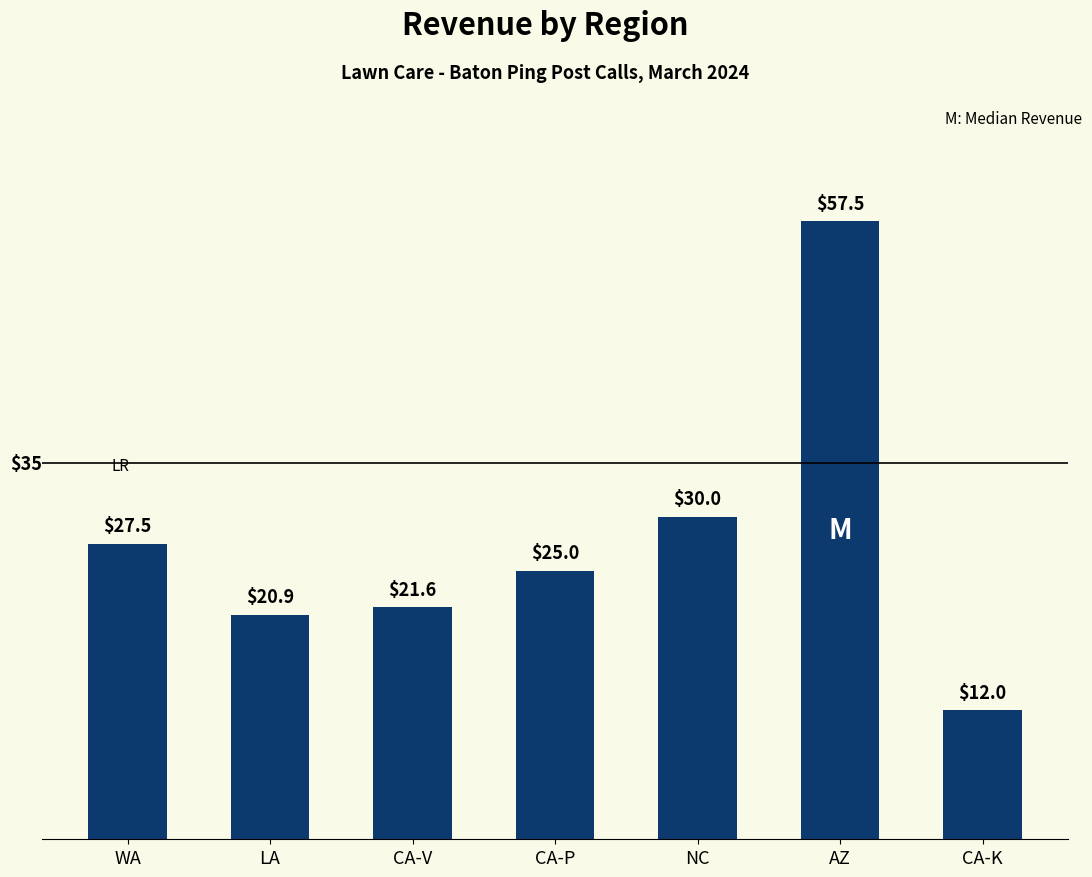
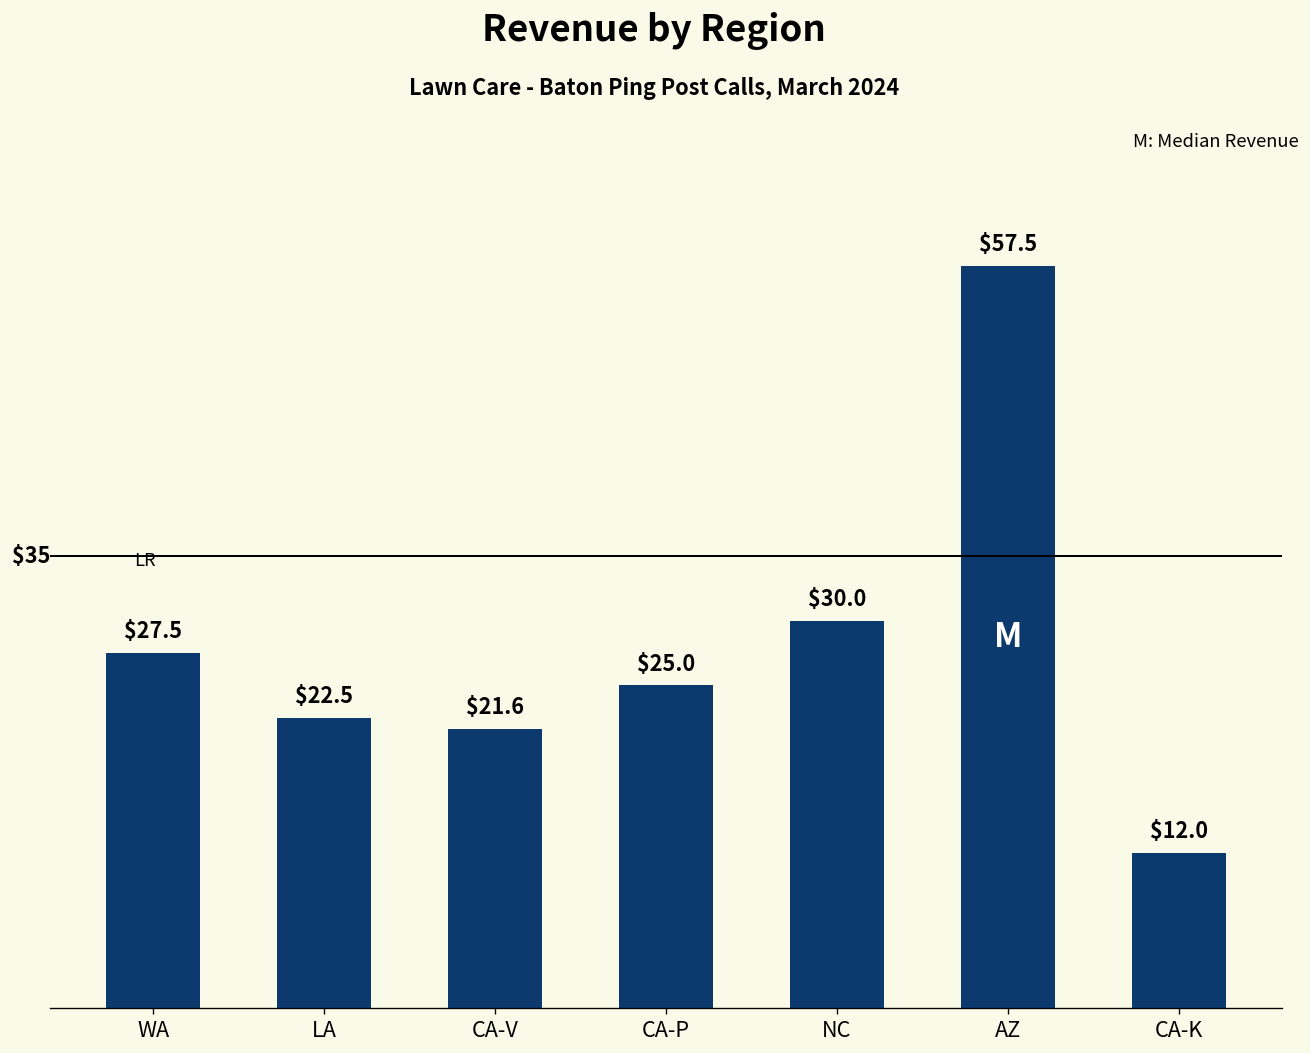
  {
    "WA": "$27.5",
-   "LA": "$20.9",
+   "LA": "$22.5",
    "CA-V": "$21.6",
    "CA-P": "$25.0",
    "NC": "$30.0",
    "AZ": "$57.5",
    "CA-K": "$12.0"
  }
